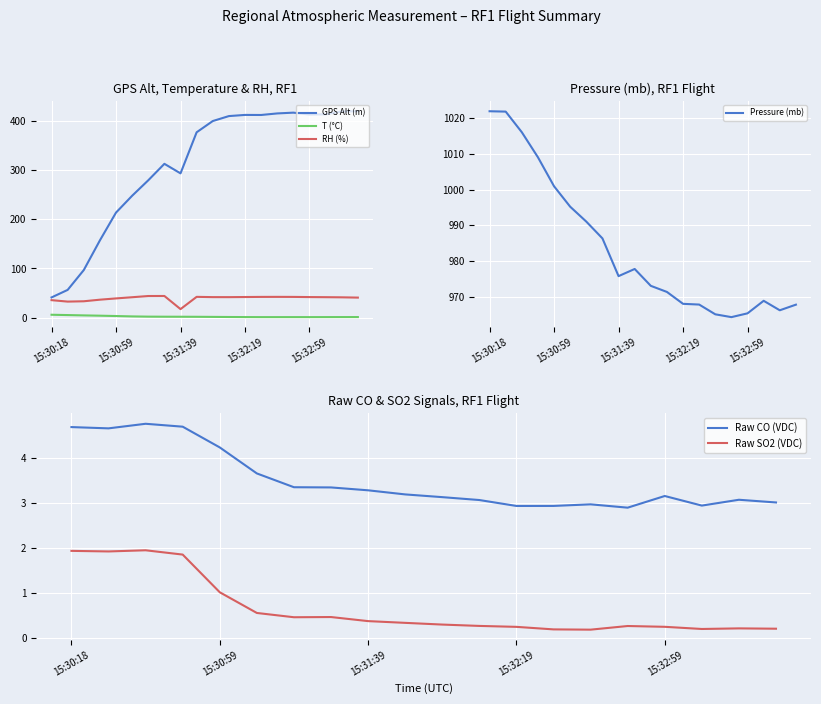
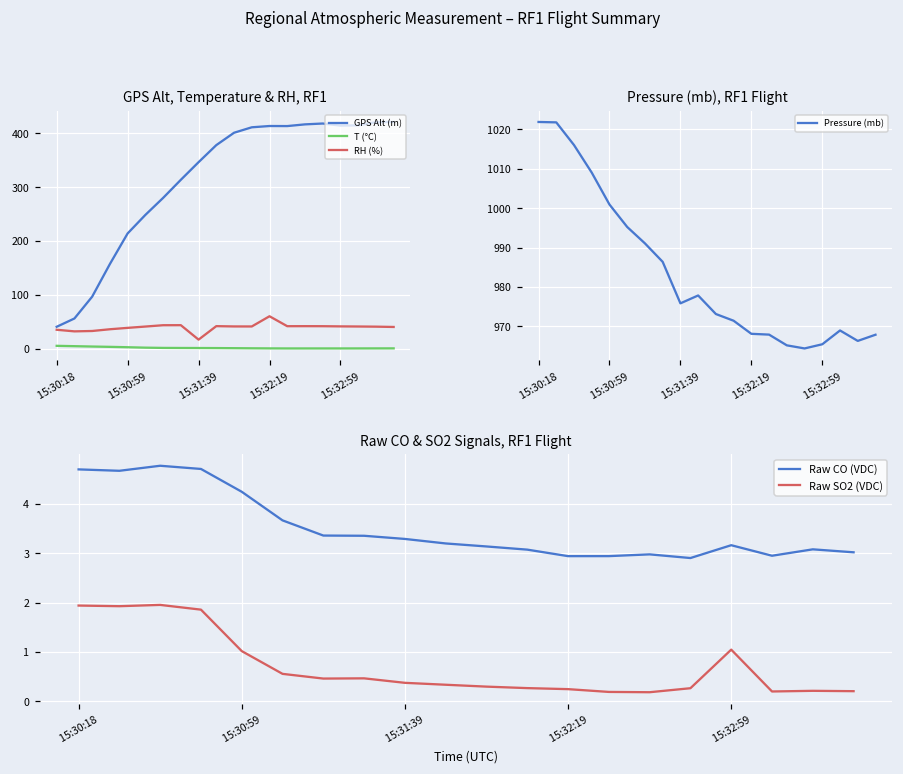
  {
    "GPS Alt, Temperature & RH, RF1": {
      "GPS Alt (m)": {
        "15:30:18": 40,
        "15:30:59": 210,
-       "15:31:39": 290,
+       "15:31:39": 350,
        "15:32:19": 410
      },
      "T (°C)": {
        "15:30:18": 10,
        "15:30:59": 0,
        "15:31:39": 0,
        "15:32:19": 0,
        "15:32:59": 0
      },
      "RH (%)": {
        "15:30:18": 40,
        "15:30:59": 40,
        "15:31:39": 20,
-       "15:32:19": 40,
+       "15:32:19": 60,
        "15:32:59": 40
      }
    },
    "Pressure (mb), RF1 Flight": {
      "15:30:18": 1022,
      "15:30:59": 1001,
      "15:31:39": 976,
      "15:32:19": 968,
      "15:32:59": 965
    },
    "Raw CO & SO2 Signals, RF1 Flight": {
      "Raw CO (VDC)": {
        "15:30:18": 4.7,
        "15:30:59": 4.2,
        "15:31:39": 3.3,
        "15:32:19": 2.9,
        "15:32:59": 3.2
      },
      "Raw SO2 (VDC)": {
        "15:30:18": 1.9,
        "15:30:59": 1.0,
        "15:31:39": 0.4,
        "15:32:19": 0.2,
-       "15:32:59": 0.2
+       "15:32:59": 1.0
      }
    }
  }
